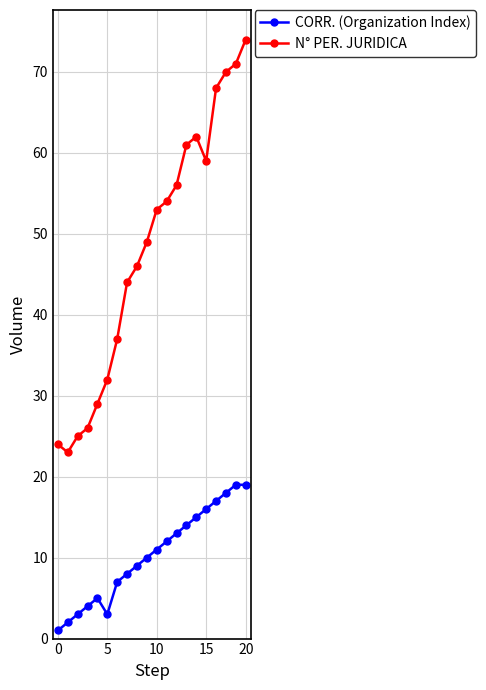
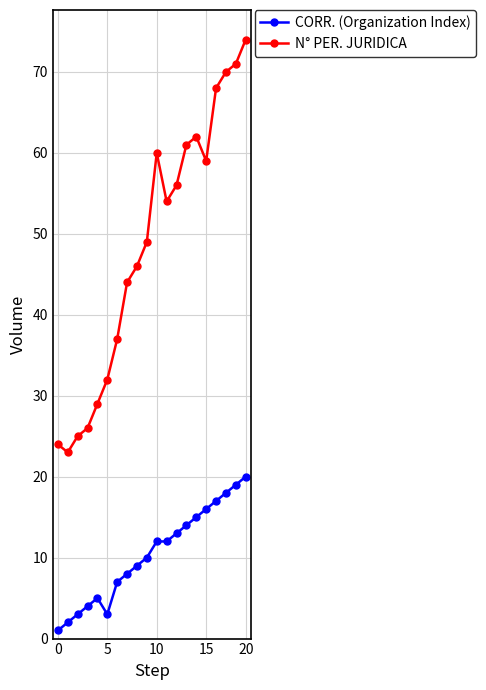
  {
    "CORR. (Organization Index)": {
      "0": 1,
      "5": 3,
-     "10": 11,
+     "10": 12,
      "15": 16,
-     "20": 19
+     "20": 20
    },
    "N° PER. JURIDICA": {
      "0": 24,
      "5": 32,
-     "10": 53,
+     "10": 60,
      "15": 59,
      "20": 74
    }
  }
